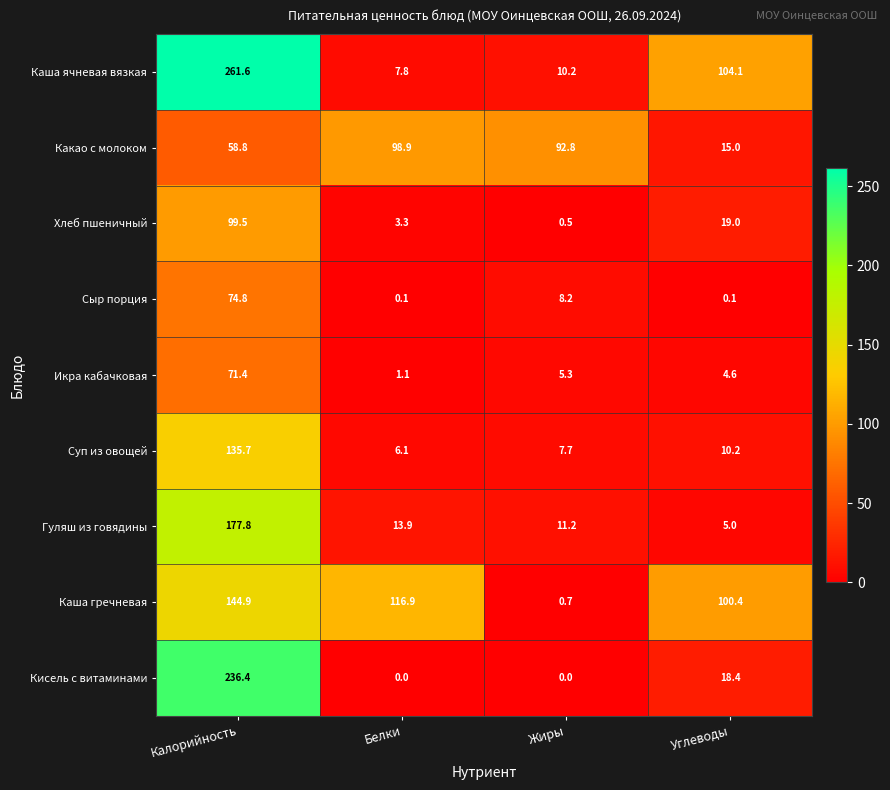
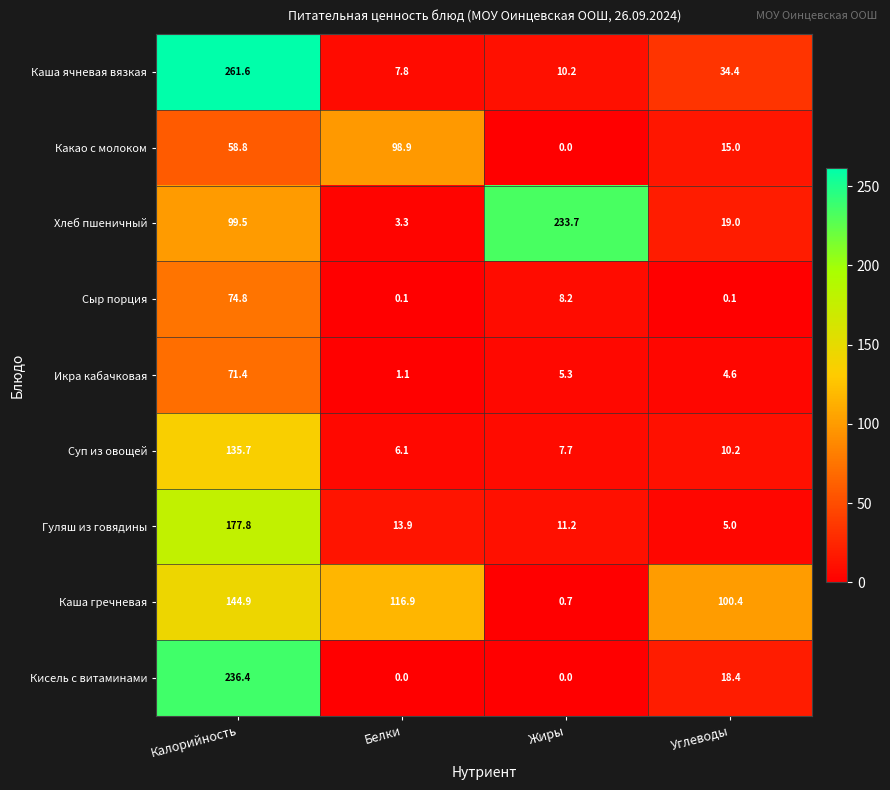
  {
    "Каша ячневая вязкая": {
      "Калорийность": 261.6,
      "Белки": 7.8,
      "Жиры": 10.2,
-     "Углеводы": 104.1
+     "Углеводы": 34.4
    },
    "Какао с молоком": {
      "Калорийность": 58.8,
      "Белки": 98.9,
-     "Жиры": 92.8,
+     "Жиры": 0.0,
      "Углеводы": 15.0
    },
    "Хлеб пшеничный": {
      "Калорийность": 99.5,
      "Белки": 3.3,
-     "Жиры": 0.5,
+     "Жиры": 233.7,
      "Углеводы": 19.0
    },
    "Сыр порция": {
      "Калорийность": 74.8,
      "Белки": 0.1,
      "Жиры": 8.2,
      "Углеводы": 0.1
    },
    "Икра кабачковая": {
      "Калорийность": 71.4,
      "Белки": 1.1,
      "Жиры": 5.3,
      "Углеводы": 4.6
    },
    "Суп из овощей": {
      "Калорийность": 135.7,
      "Белки": 6.1,
      "Жиры": 7.7,
      "Углеводы": 10.2
    },
    "Гуляш из говядины": {
      "Калорийность": 177.8,
      "Белки": 13.9,
      "Жиры": 11.2,
      "Углеводы": 5.0
    },
    "Каша гречневая": {
      "Калорийность": 144.9,
      "Белки": 116.9,
      "Жиры": 0.7,
      "Углеводы": 100.4
    },
    "Кисель с витаминами": {
      "Калорийность": 236.4,
      "Белки": 0.0,
      "Жиры": 0.0,
      "Углеводы": 18.4
    }
  }
